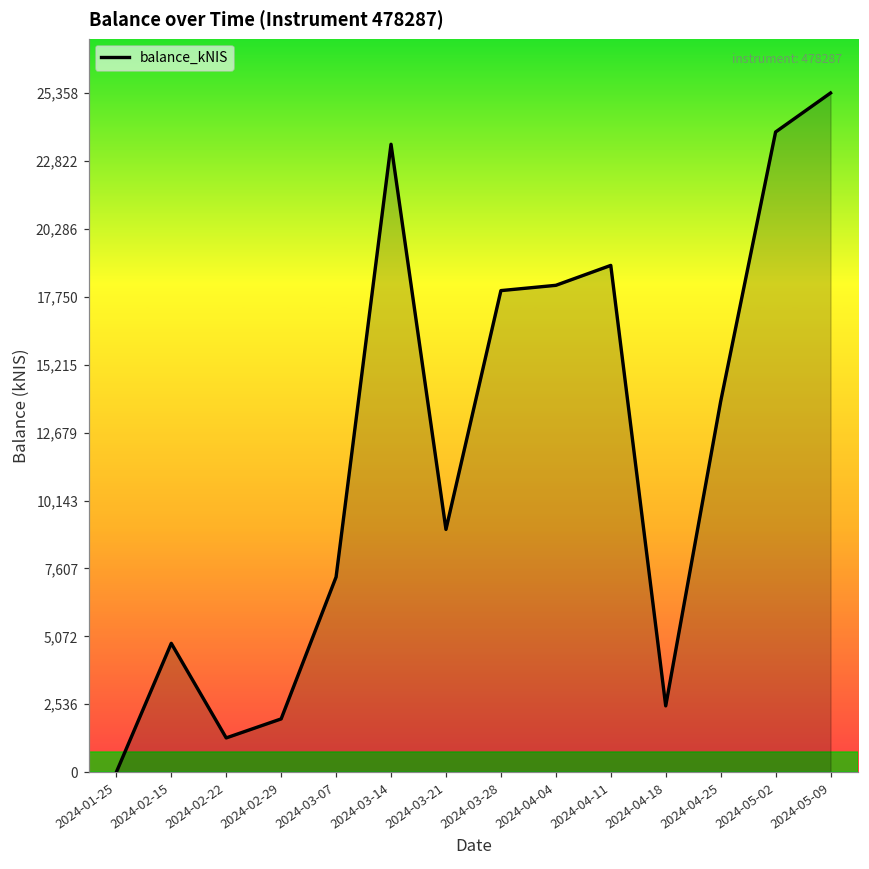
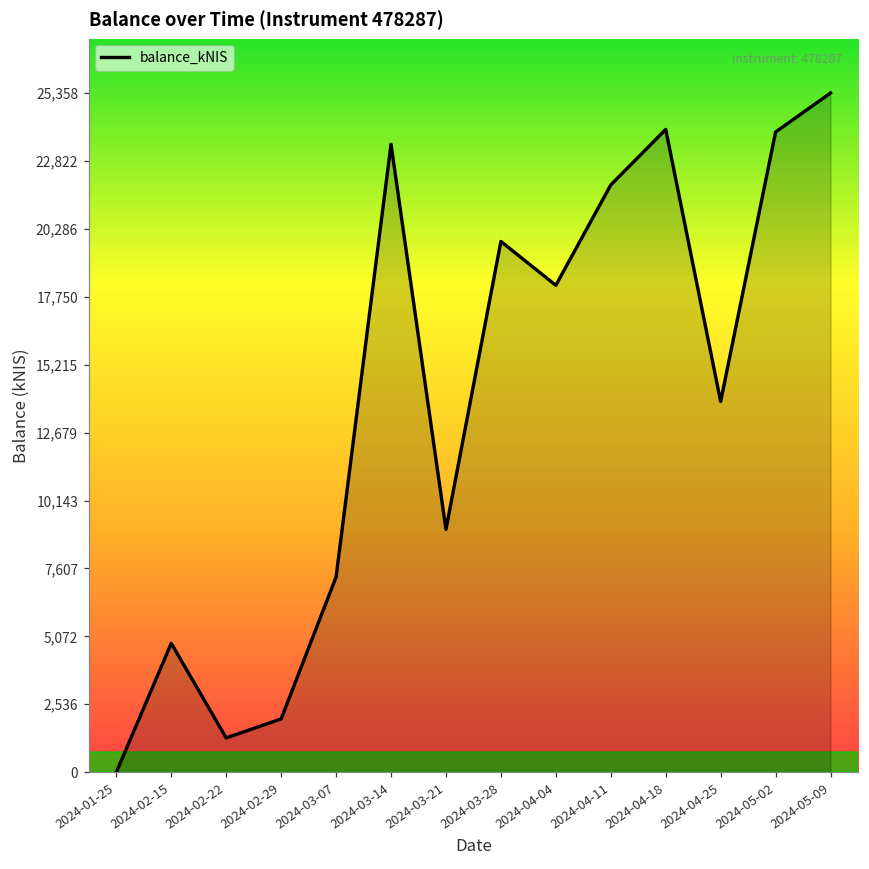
  {
    "2024-02-15": "4,800",
    "2024-02-22": "1,300",
    "2024-02-29": "2,000",
    "2024-03-07": "7,300",
    "2024-03-14": "23,400",
    "2024-03-21": "9,100",
-   "2024-03-28": "18,000",
+   "2024-03-28": "19,800",
    "2024-04-04": "18,200",
-   "2024-04-11": "18,900",
-   "2024-04-18": "2,500",
+   "2024-04-11": "21,900",
+   "2024-04-18": "24,000",
    "2024-04-25": "13,800",
    "2024-05-02": "23,900",
    "2024-05-09": "25,400"
  }
